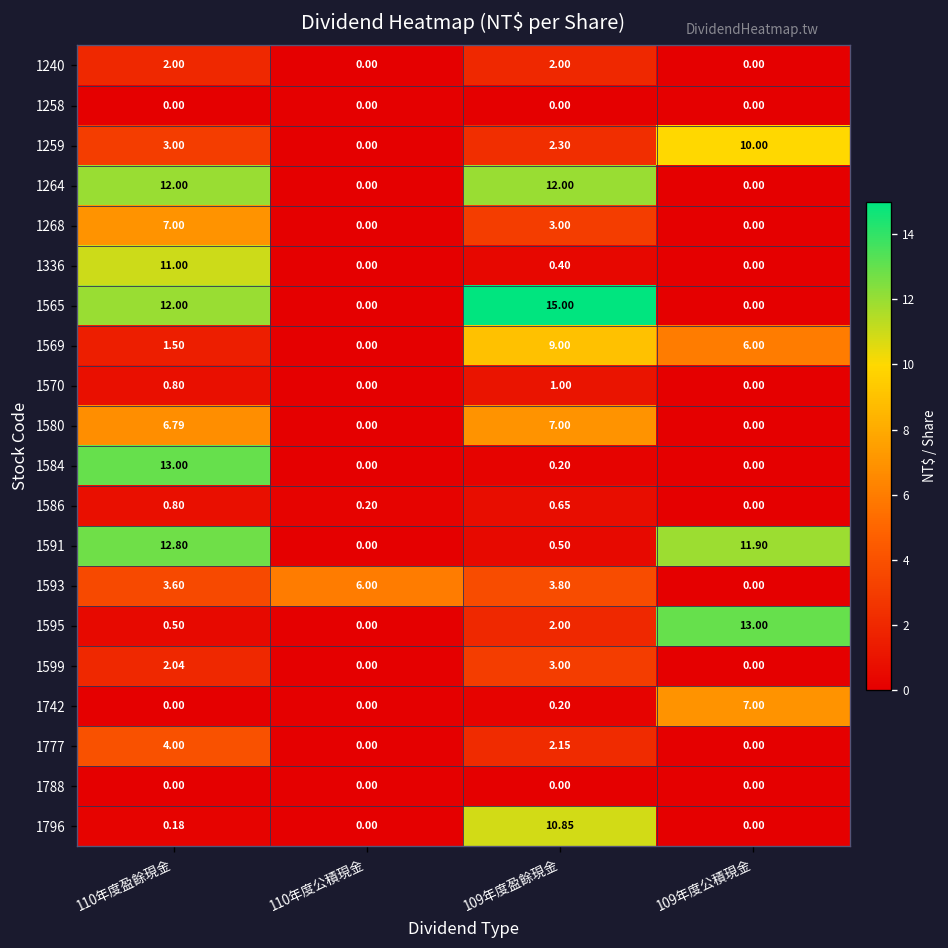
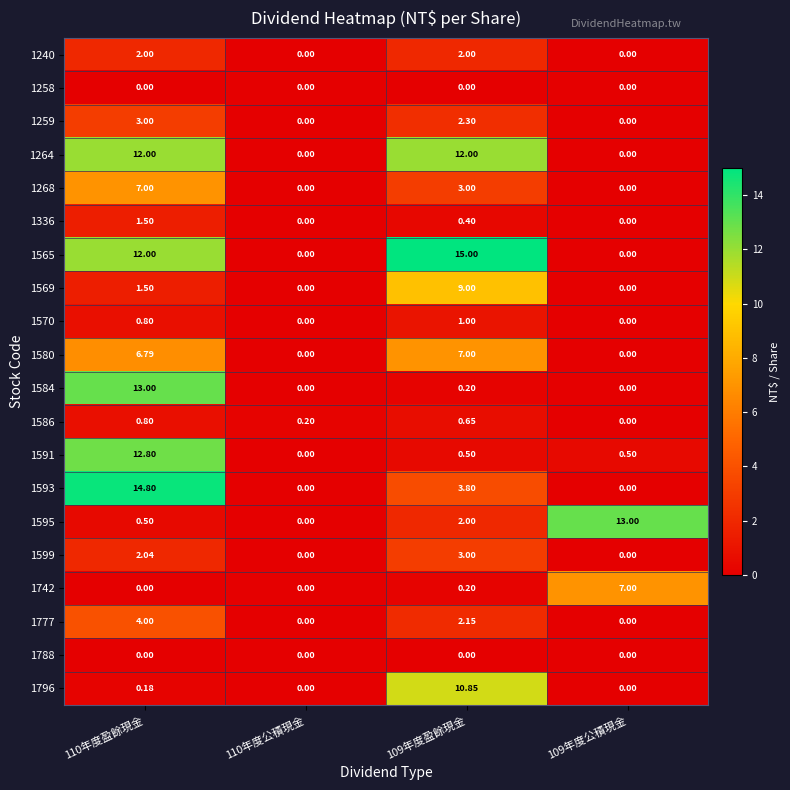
  {
    "1240": {
      "110年度盈餘現金": 2.00,
      "110年度公積現金": 0.00,
      "109年度盈餘現金": 2.00,
      "109年度公積現金": 0.00
    },
    "1258": {
      "110年度盈餘現金": 0.00,
      "110年度公積現金": 0.00,
      "109年度盈餘現金": 0.00,
      "109年度公積現金": 0.00
    },
    "1259": {
      "110年度盈餘現金": 3.00,
      "110年度公積現金": 0.00,
      "109年度盈餘現金": 2.30,
-     "109年度公積現金": 10.00
+     "109年度公積現金": 0.00
    },
    "1264": {
      "110年度盈餘現金": 12.00,
      "110年度公積現金": 0.00,
      "109年度盈餘現金": 12.00,
      "109年度公積現金": 0.00
    },
    "1268": {
      "110年度盈餘現金": 7.00,
      "110年度公積現金": 0.00,
      "109年度盈餘現金": 3.00,
      "109年度公積現金": 0.00
    },
    "1336": {
-     "110年度盈餘現金": 11.00,
+     "110年度盈餘現金": 1.50,
      "110年度公積現金": 0.00,
      "109年度盈餘現金": 0.40,
      "109年度公積現金": 0.00
    },
    "1565": {
      "110年度盈餘現金": 12.00,
      "110年度公積現金": 0.00,
      "109年度盈餘現金": 15.00,
      "109年度公積現金": 0.00
    },
    "1569": {
      "110年度盈餘現金": 1.50,
      "110年度公積現金": 0.00,
      "109年度盈餘現金": 9.00,
-     "109年度公積現金": 6.00
+     "109年度公積現金": 0.00
    },
    "1570": {
      "110年度盈餘現金": 0.80,
      "110年度公積現金": 0.00,
      "109年度盈餘現金": 1.00,
      "109年度公積現金": 0.00
    },
    "1580": {
      "110年度盈餘現金": 6.79,
      "110年度公積現金": 0.00,
      "109年度盈餘現金": 7.00,
      "109年度公積現金": 0.00
    },
    "1584": {
      "110年度盈餘現金": 13.00,
      "110年度公積現金": 0.00,
      "109年度盈餘現金": 0.20,
      "109年度公積現金": 0.00
    },
    "1586": {
      "110年度盈餘現金": 0.80,
      "110年度公積現金": 0.20,
      "109年度盈餘現金": 0.65,
      "109年度公積現金": 0.00
    },
    "1591": {
      "110年度盈餘現金": 12.80,
      "110年度公積現金": 0.00,
      "109年度盈餘現金": 0.50,
-     "109年度公積現金": 11.90
+     "109年度公積現金": 0.50
    },
    "1593": {
-     "110年度盈餘現金": 3.60,
-     "110年度公積現金": 6.00,
+     "110年度盈餘現金": 14.80,
+     "110年度公積現金": 0.00,
      "109年度盈餘現金": 3.80,
      "109年度公積現金": 0.00
    },
    "1595": {
      "110年度盈餘現金": 0.50,
      "110年度公積現金": 0.00,
      "109年度盈餘現金": 2.00,
      "109年度公積現金": 13.00
    },
    "1599": {
      "110年度盈餘現金": 2.04,
      "110年度公積現金": 0.00,
      "109年度盈餘現金": 3.00,
      "109年度公積現金": 0.00
    },
    "1742": {
      "110年度盈餘現金": 0.00,
      "110年度公積現金": 0.00,
      "109年度盈餘現金": 0.20,
      "109年度公積現金": 7.00
    },
    "1777": {
      "110年度盈餘現金": 4.00,
      "110年度公積現金": 0.00,
      "109年度盈餘現金": 2.15,
      "109年度公積現金": 0.00
    },
    "1788": {
      "110年度盈餘現金": 0.00,
      "110年度公積現金": 0.00,
      "109年度盈餘現金": 0.00,
      "109年度公積現金": 0.00
    },
    "1796": {
      "110年度盈餘現金": 0.18,
      "110年度公積現金": 0.00,
      "109年度盈餘現金": 10.85,
      "109年度公積現金": 0.00
    }
  }
